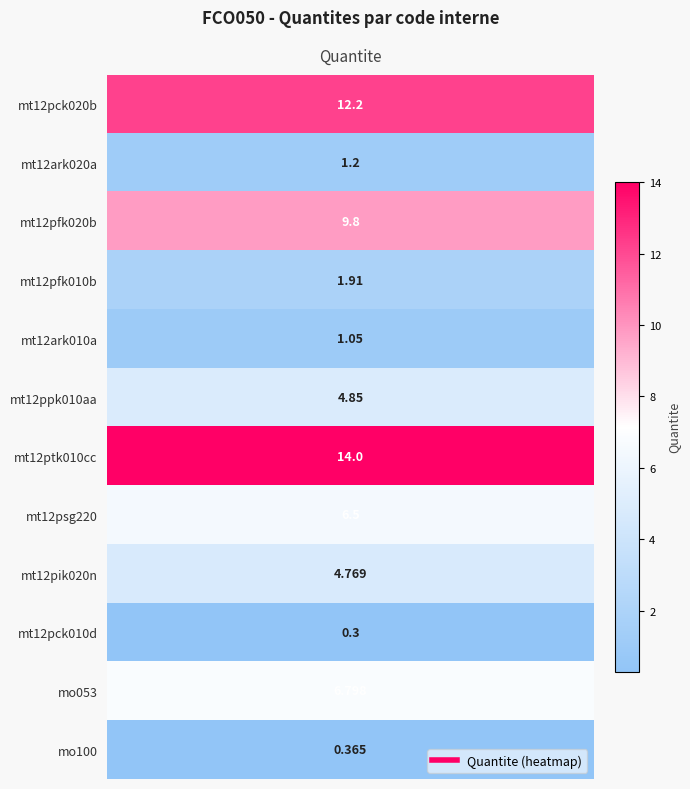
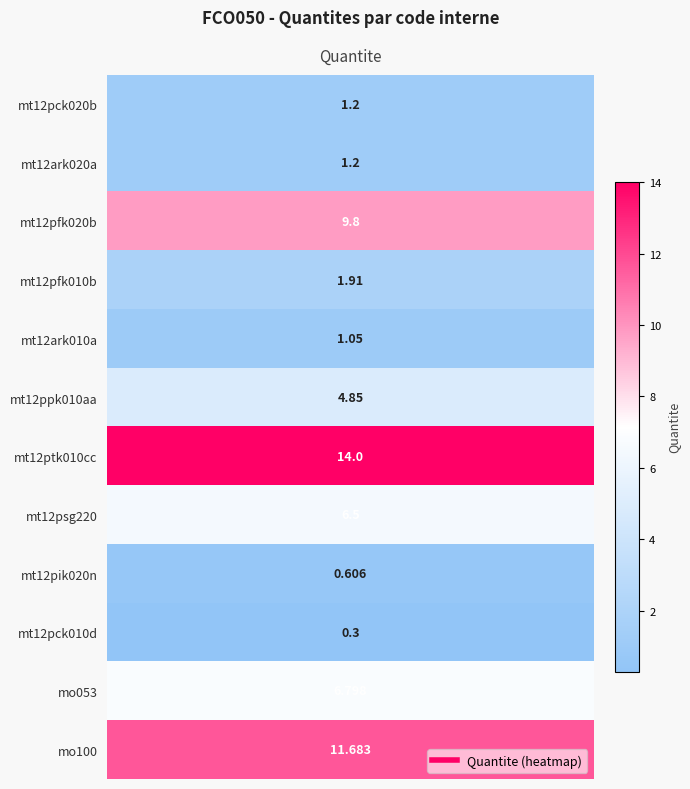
  {
    "mt12pck020b": {
-     "Quantite": 12.2
+     "Quantite": 1.2
    },
    "mt12ark020a": {
      "Quantite": 1.2
    },
    "mt12pfk020b": {
      "Quantite": 9.8
    },
    "mt12pfk010b": {
      "Quantite": 1.91
    },
    "mt12ark010a": {
      "Quantite": 1.05
    },
    "mt12ppk010aa": {
      "Quantite": 4.85
    },
    "mt12ptk010cc": {
      "Quantite": 14.0
    },
    "mt12pik020n": {
-     "Quantite": 4.769
+     "Quantite": 0.606
    },
    "mt12pck010d": {
      "Quantite": 0.3
    },
    "mo100": {
-     "Quantite": 0.365
+     "Quantite": 11.683
    }
  }
